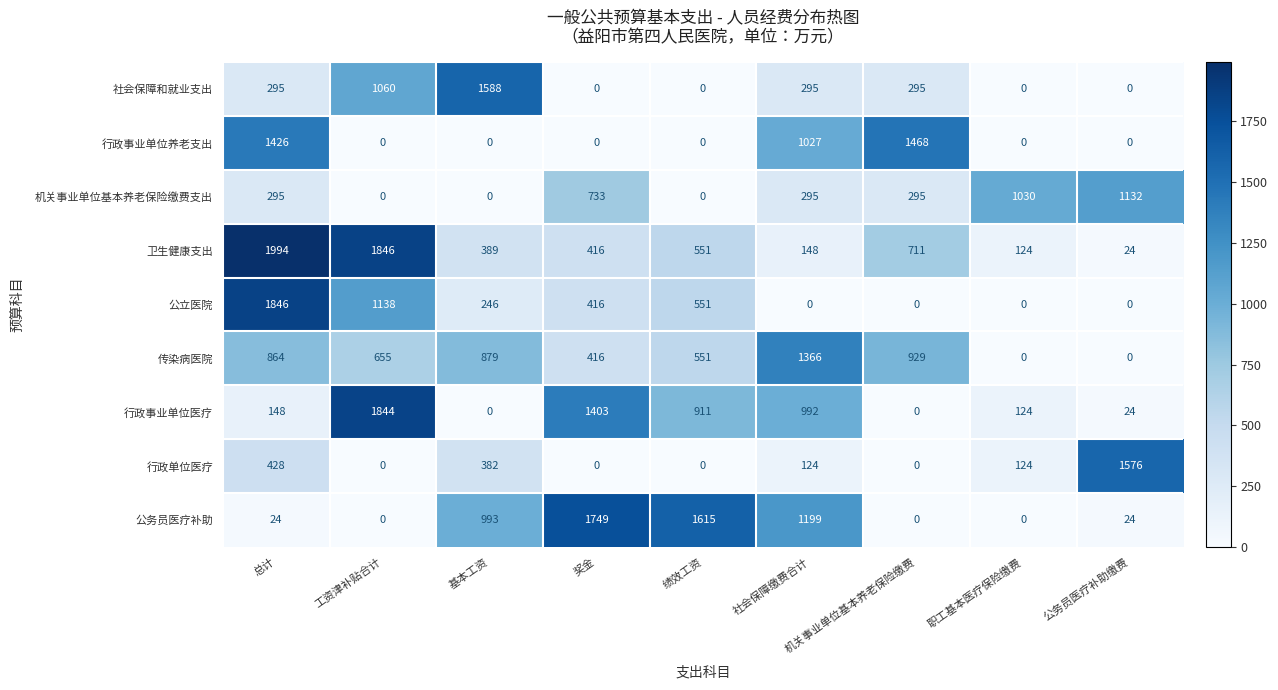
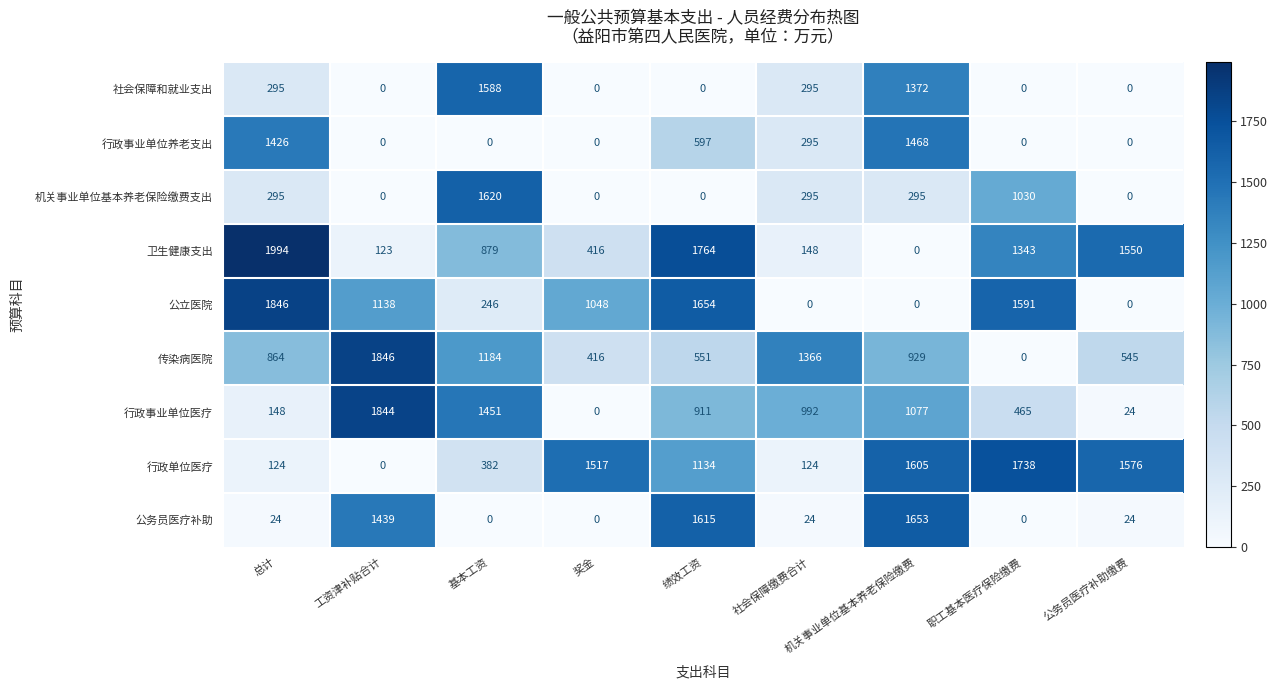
  {
    "社会保障和就业支出": {
      "总计": 295,
-     "工资津补贴合计": 1060,
+     "工资津补贴合计": 0,
      "基本工资": 1588,
      "奖金": 0,
      "绩效工资": 0,
      "社会保障缴费合计": 295,
-     "机关事业单位基本养老保险缴费": 295,
+     "机关事业单位基本养老保险缴费": 1372,
      "职工基本医疗保险缴费": 0,
      "公务员医疗补助缴费": 0
    },
    "行政事业单位养老支出": {
      "总计": 1426,
      "工资津补贴合计": 0,
      "基本工资": 0,
      "奖金": 0,
-     "绩效工资": 0,
-     "社会保障缴费合计": 1027,
+     "绩效工资": 597,
+     "社会保障缴费合计": 295,
      "机关事业单位基本养老保险缴费": 1468,
      "职工基本医疗保险缴费": 0,
      "公务员医疗补助缴费": 0
    },
    "机关事业单位基本养老保险缴费支出": {
      "总计": 295,
      "工资津补贴合计": 0,
-     "基本工资": 0,
-     "奖金": 733,
+     "基本工资": 1620,
+     "奖金": 0,
      "绩效工资": 0,
      "社会保障缴费合计": 295,
      "机关事业单位基本养老保险缴费": 295,
      "职工基本医疗保险缴费": 1030,
-     "公务员医疗补助缴费": 1132
+     "公务员医疗补助缴费": 0
    },
    "卫生健康支出": {
      "总计": 1994,
-     "工资津补贴合计": 1846,
-     "基本工资": 389,
+     "工资津补贴合计": 123,
+     "基本工资": 879,
      "奖金": 416,
-     "绩效工资": 551,
+     "绩效工资": 1764,
      "社会保障缴费合计": 148,
-     "机关事业单位基本养老保险缴费": 711,
-     "职工基本医疗保险缴费": 124,
-     "公务员医疗补助缴费": 24
+     "机关事业单位基本养老保险缴费": 0,
+     "职工基本医疗保险缴费": 1343,
+     "公务员医疗补助缴费": 1550
    },
    "公立医院": {
      "总计": 1846,
      "工资津补贴合计": 1138,
      "基本工资": 246,
-     "奖金": 416,
-     "绩效工资": 551,
+     "奖金": 1048,
+     "绩效工资": 1654,
      "社会保障缴费合计": 0,
      "机关事业单位基本养老保险缴费": 0,
-     "职工基本医疗保险缴费": 0,
+     "职工基本医疗保险缴费": 1591,
      "公务员医疗补助缴费": 0
    },
    "传染病医院": {
      "总计": 864,
-     "工资津补贴合计": 655,
-     "基本工资": 879,
+     "工资津补贴合计": 1846,
+     "基本工资": 1184,
      "奖金": 416,
      "绩效工资": 551,
      "社会保障缴费合计": 1366,
      "机关事业单位基本养老保险缴费": 929,
      "职工基本医疗保险缴费": 0,
-     "公务员医疗补助缴费": 0
+     "公务员医疗补助缴费": 545
    },
    "行政事业单位医疗": {
      "总计": 148,
      "工资津补贴合计": 1844,
-     "基本工资": 0,
-     "奖金": 1403,
+     "基本工资": 1451,
+     "奖金": 0,
      "绩效工资": 911,
      "社会保障缴费合计": 992,
-     "机关事业单位基本养老保险缴费": 0,
-     "职工基本医疗保险缴费": 124,
+     "机关事业单位基本养老保险缴费": 1077,
+     "职工基本医疗保险缴费": 465,
      "公务员医疗补助缴费": 24
    },
    "行政单位医疗": {
-     "总计": 428,
+     "总计": 124,
      "工资津补贴合计": 0,
      "基本工资": 382,
-     "奖金": 0,
-     "绩效工资": 0,
+     "奖金": 1517,
+     "绩效工资": 1134,
      "社会保障缴费合计": 124,
-     "机关事业单位基本养老保险缴费": 0,
-     "职工基本医疗保险缴费": 124,
+     "机关事业单位基本养老保险缴费": 1605,
+     "职工基本医疗保险缴费": 1738,
      "公务员医疗补助缴费": 1576
    },
    "公务员医疗补助": {
      "总计": 24,
-     "工资津补贴合计": 0,
-     "基本工资": 993,
-     "奖金": 1749,
+     "工资津补贴合计": 1439,
+     "基本工资": 0,
+     "奖金": 0,
      "绩效工资": 1615,
-     "社会保障缴费合计": 1199,
-     "机关事业单位基本养老保险缴费": 0,
+     "社会保障缴费合计": 24,
+     "机关事业单位基本养老保险缴费": 1653,
      "职工基本医疗保险缴费": 0,
      "公务员医疗补助缴费": 24
    }
  }
